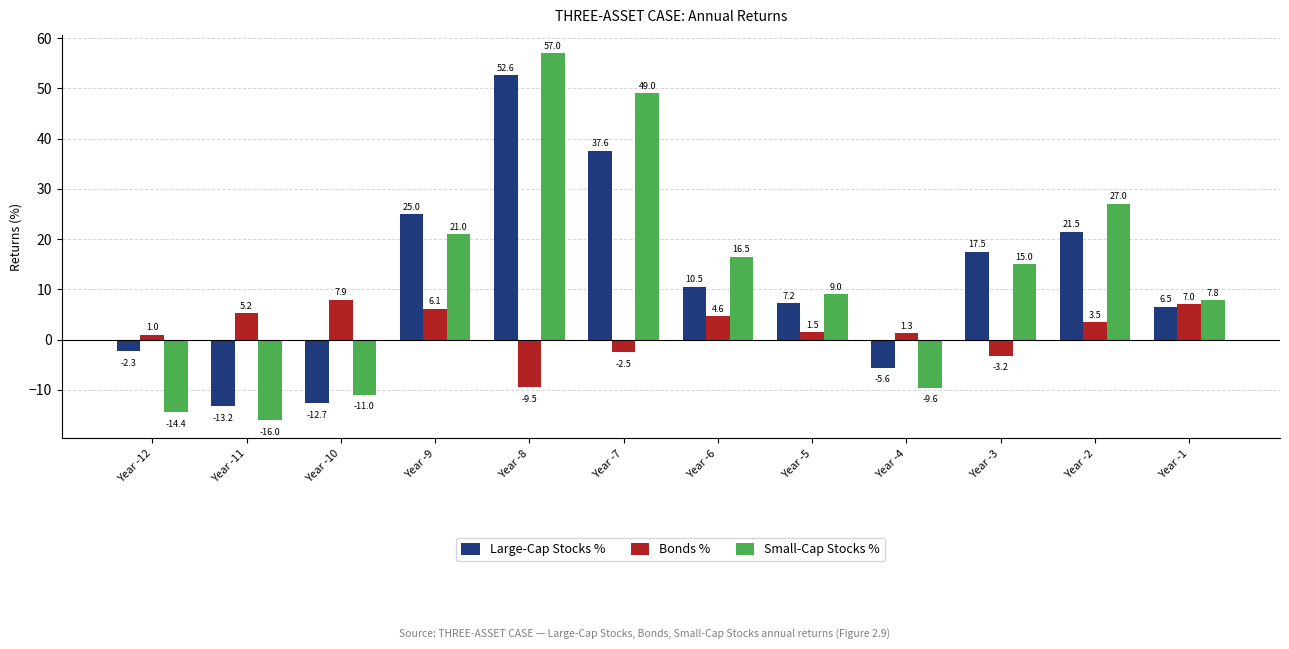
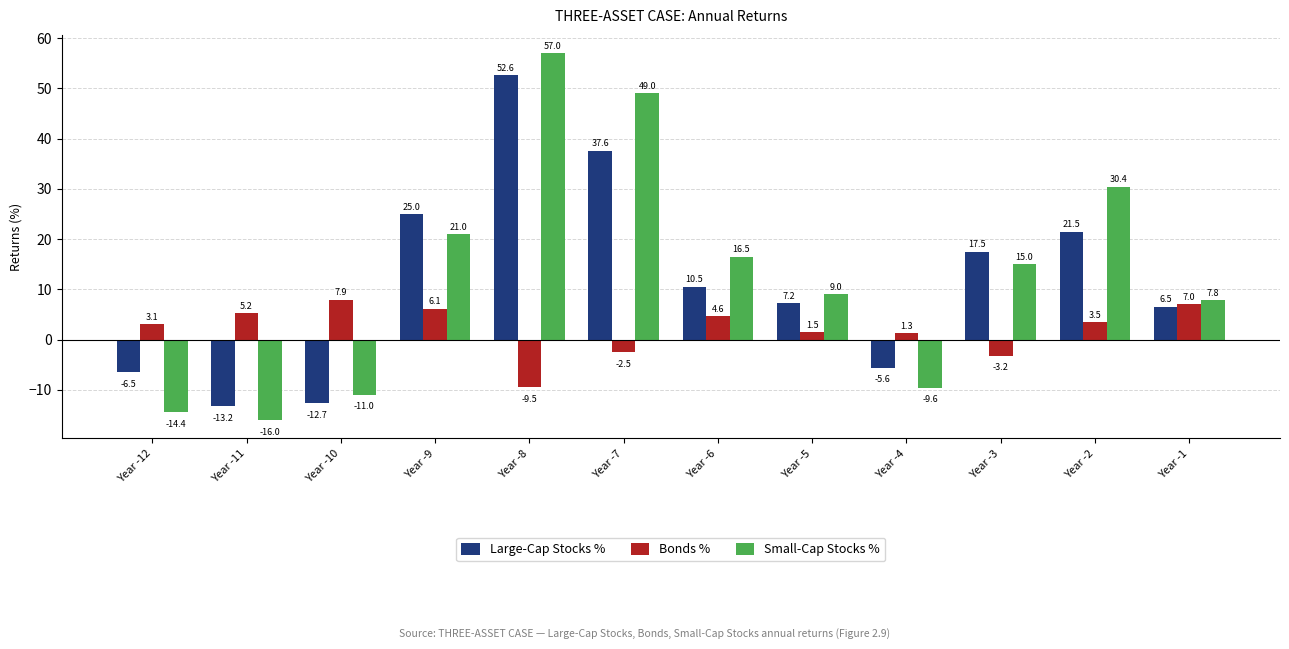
  {
    "Large-Cap Stocks %": {
-     "Year -12": -2.3,
+     "Year -12": -6.5,
      "Year -11": -13.2,
      "Year -10": -12.7,
      "Year -9": 25.0,
      "Year -8": 52.6,
      "Year -7": 37.6,
      "Year -6": 10.5,
      "Year -5": 7.2,
      "Year -4": -5.6,
      "Year -3": 17.5,
      "Year -2": 21.5,
      "Year -1": 6.5
    },
    "Bonds %": {
-     "Year -12": 1.0,
+     "Year -12": 3.1,
      "Year -11": 5.2,
      "Year -10": 7.9,
      "Year -9": 6.1,
      "Year -8": -9.5,
      "Year -7": -2.5,
      "Year -6": 4.6,
      "Year -5": 1.5,
      "Year -4": 1.3,
      "Year -3": -3.2,
      "Year -2": 3.5,
      "Year -1": 7.0
    },
    "Small-Cap Stocks %": {
      "Year -12": -14.4,
      "Year -11": -16.0,
      "Year -10": -11.0,
      "Year -9": 21.0,
      "Year -8": 57.0,
      "Year -7": 49.0,
      "Year -6": 16.5,
      "Year -5": 9.0,
      "Year -4": -9.6,
      "Year -3": 15.0,
-     "Year -2": 27.0,
+     "Year -2": 30.4,
      "Year -1": 7.8
    }
  }
